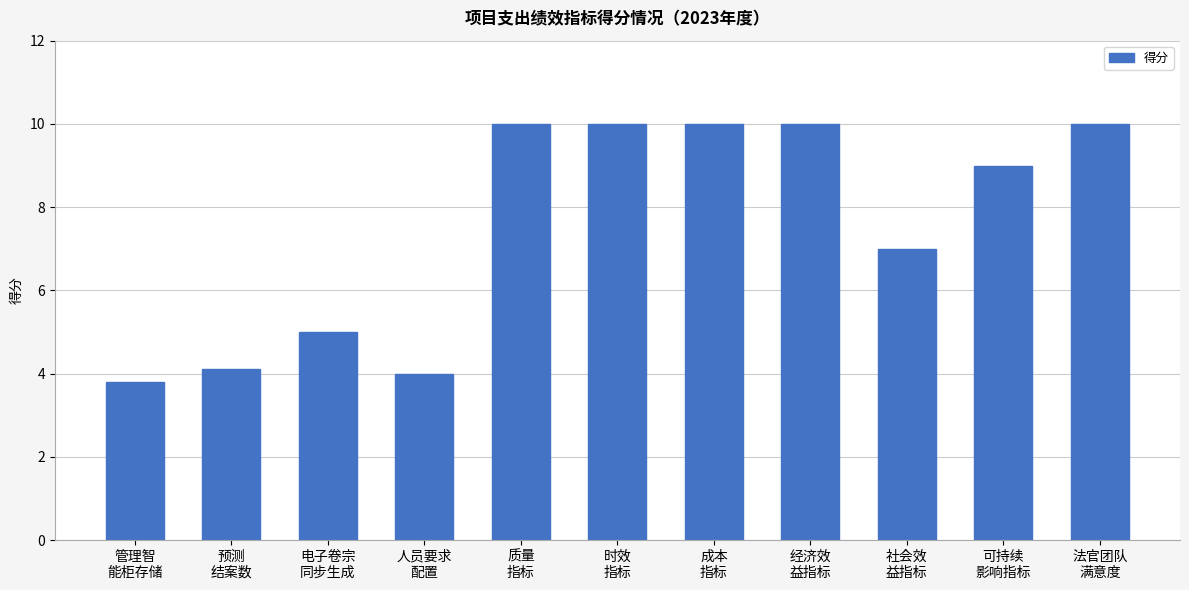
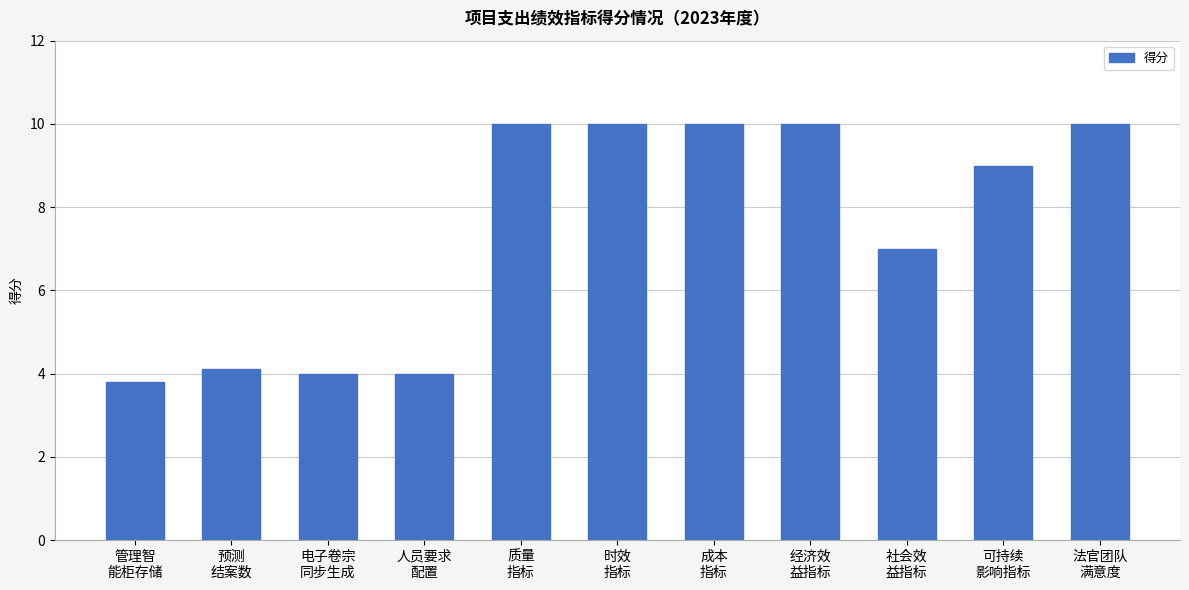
  {
    "管理智 能柜存储": 3.8,
    "预测 结案数": 4.1,
-   "电子卷宗 同步生成": 5,
+   "电子卷宗 同步生成": 4,
    "人员要求 配置": 4,
    "质量 指标": 10,
    "时效 指标": 10,
    "成本 指标": 10,
    "经济效 益指标": 10,
    "社会效 益指标": 7,
    "可持续 影响指标": 9,
    "法官团队 满意度": 10
  }
